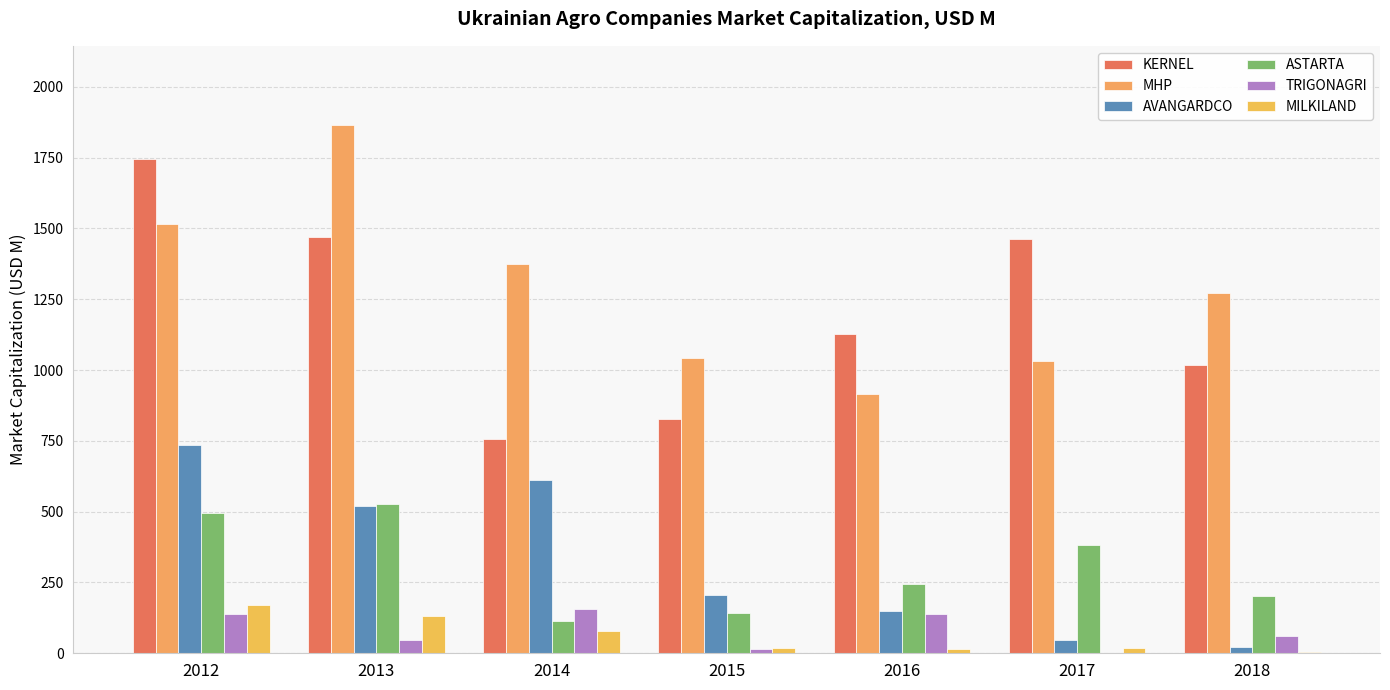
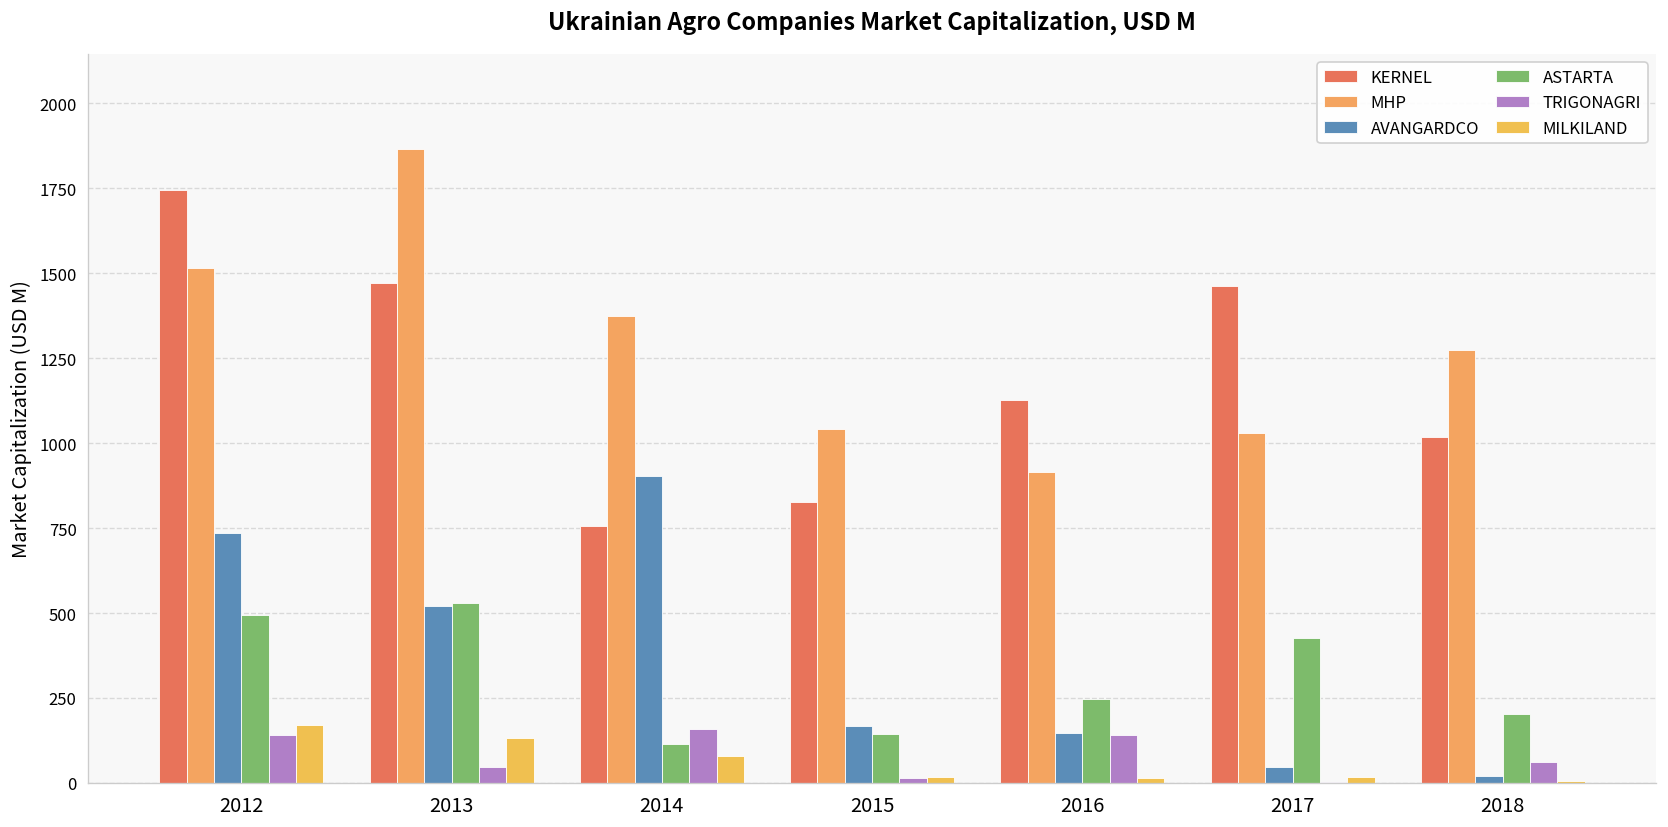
  {
    "AVANGARDCO": {
      "2012": 730,
      "2013": 520,
-     "2014": 610,
-     "2015": 210,
+     "2014": 900,
+     "2015": 170,
      "2016": 150,
      "2017": 50,
      "2018": 20
    },
    "ASTARTA": {
      "2012": 500,
      "2013": 530,
      "2014": 110,
      "2015": 140,
      "2016": 250,
-     "2017": 380,
+     "2017": 430,
      "2018": 200
    },
    "TRIGONAGRI": {
      "2012": 140,
      "2013": 50,
      "2014": 160,
      "2015": 20,
      "2016": 140,
      "2018": 60
    }
  }
